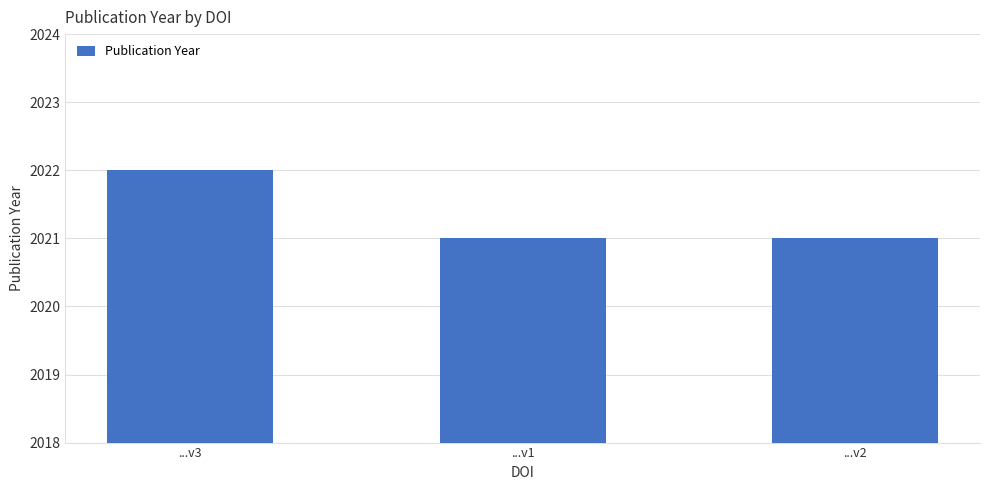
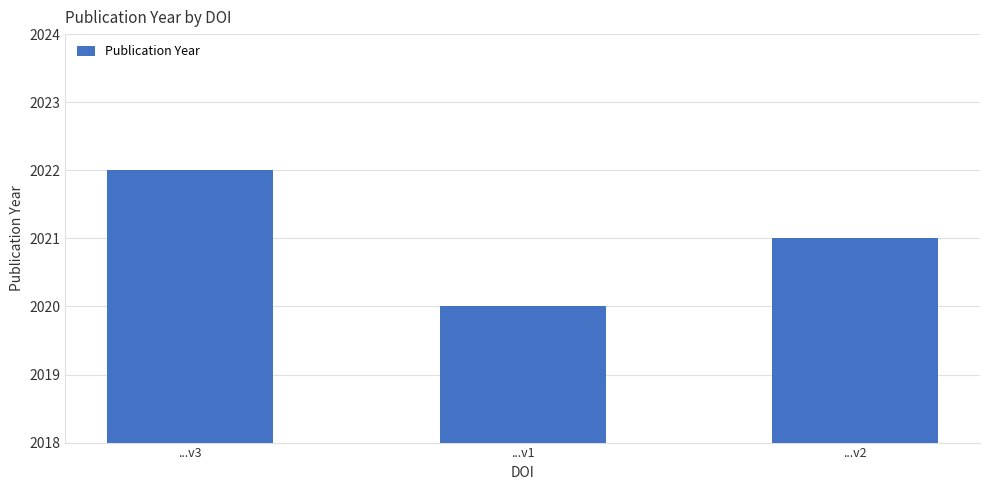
  {
    "...v3": 2022,
-   "...v1": 2021,
+   "...v1": 2020,
    "...v2": 2021
  }
